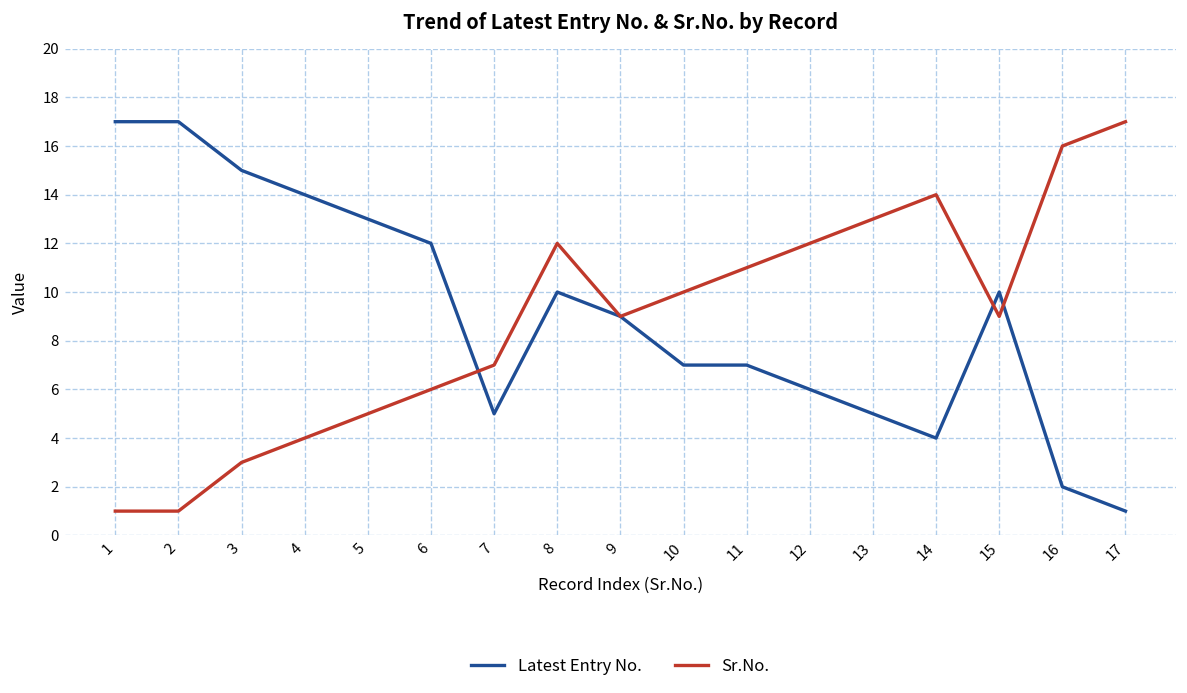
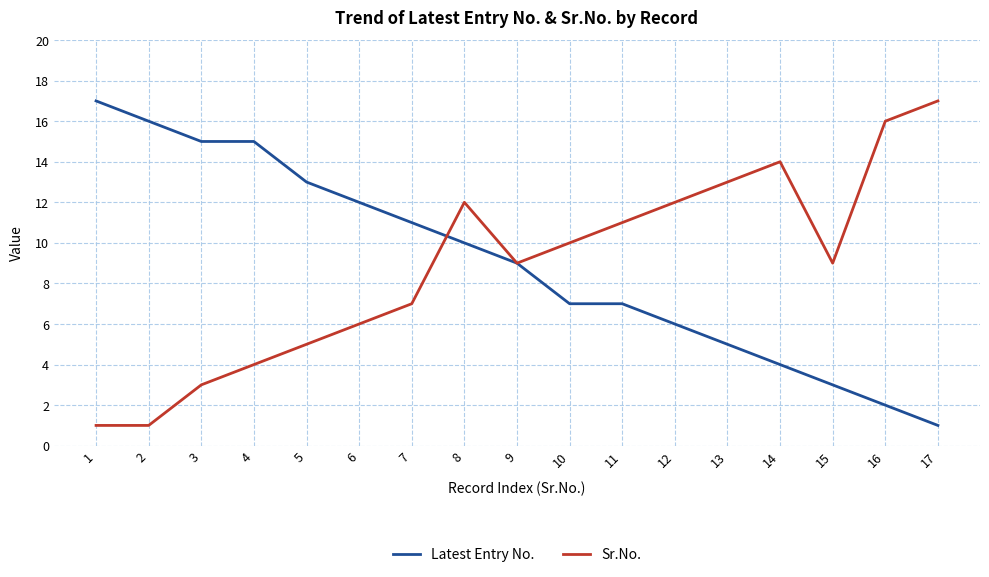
  {
    "Latest Entry No.": {
      "1": 17,
-     "2": 17,
+     "2": 16,
      "3": 15,
-     "4": 14,
+     "4": 15,
      "5": 13,
      "6": 12,
-     "7": 5,
+     "7": 11,
      "8": 10,
      "10": 7,
      "11": 7,
      "12": 6,
      "13": 5,
      "14": 4,
-     "15": 10,
+     "15": 3,
      "16": 2,
      "17": 1
    },
    "Sr.No.": {
      "1": 1,
      "2": 1,
      "3": 3,
      "4": 4,
      "5": 5,
      "6": 6,
      "7": 7,
      "8": 12,
      "10": 10,
      "11": 11,
      "12": 12,
      "13": 13,
      "14": 14,
      "15": 9,
      "16": 16,
      "17": 17
    }
  }
